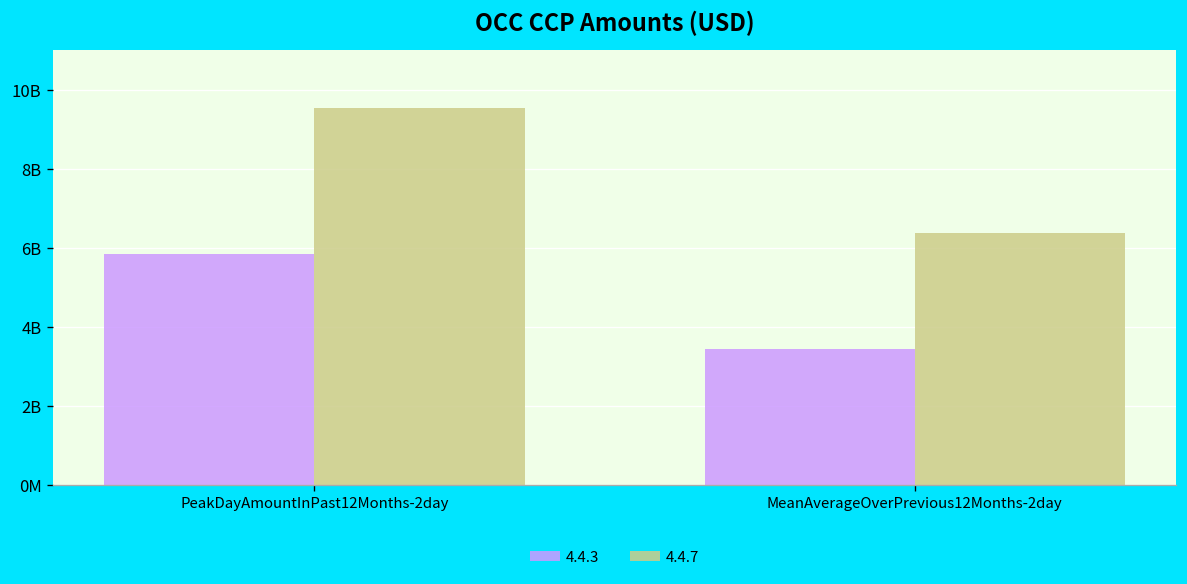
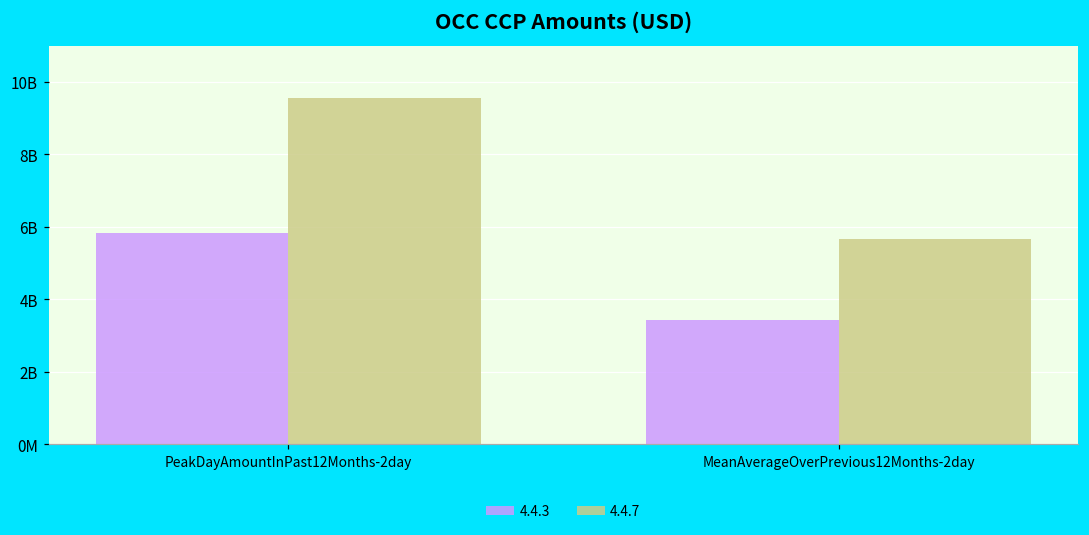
  {
    "4.4.3": {
      "PeakDayAmountInPast12Months-2day": 5800000000,
      "MeanAverageOverPrevious12Months-2day": 3400000000
    },
    "4.4.7": {
      "PeakDayAmountInPast12Months-2day": 9500000000,
-     "MeanAverageOverPrevious12Months-2day": 6400000000
+     "MeanAverageOverPrevious12Months-2day": 5700000000
    }
  }
